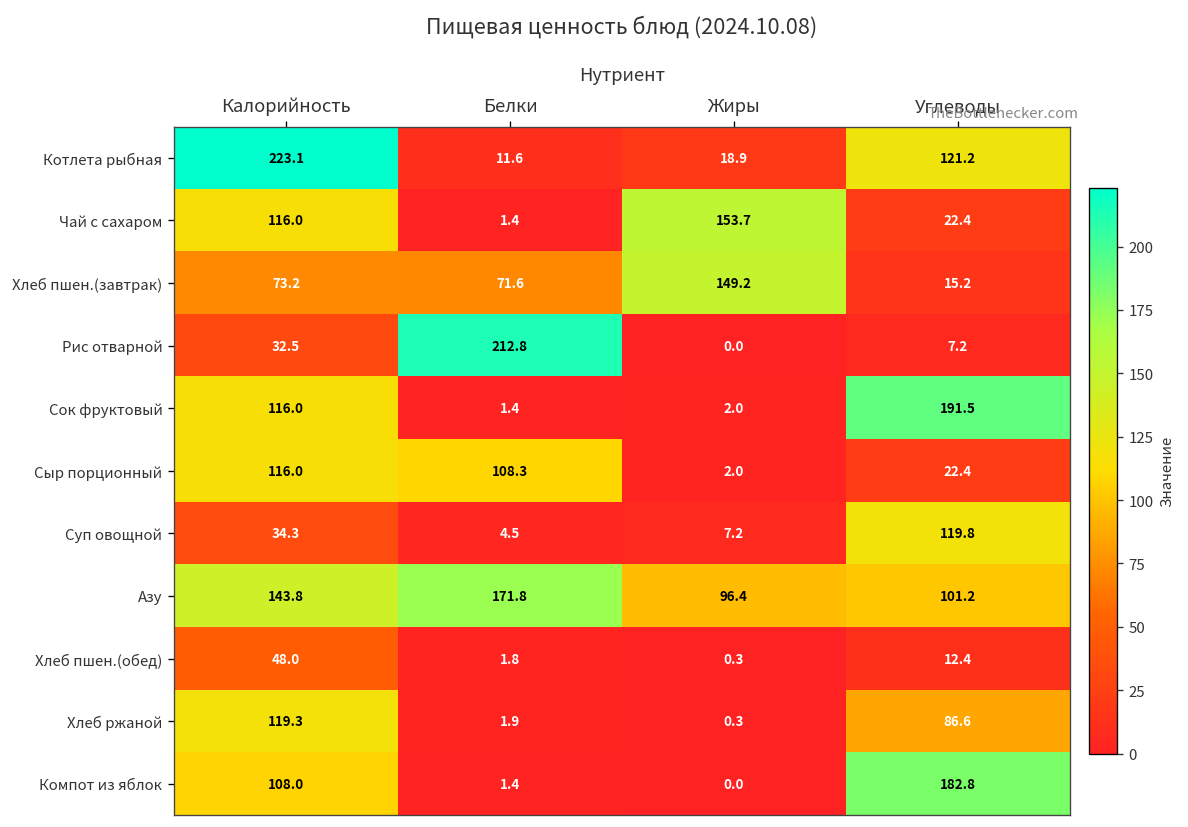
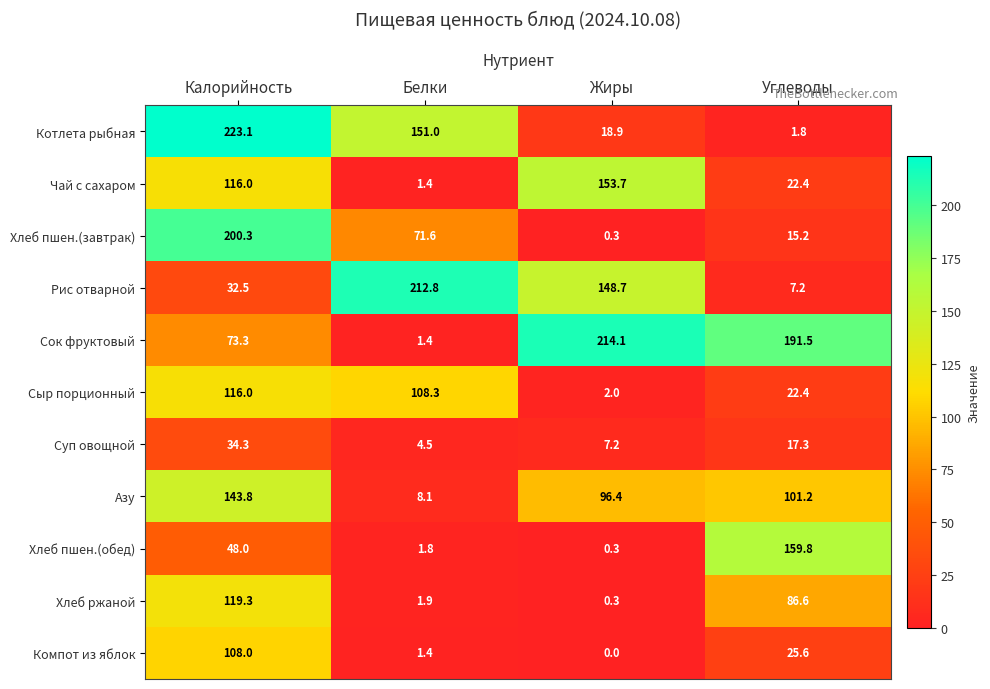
  {
    "Котлета рыбная": {
      "Калорийность": 223.1,
-     "Белки": 11.6,
+     "Белки": 151.0,
      "Жиры": 18.9,
-     "Углеводы": 121.2
+     "Углеводы": 1.8
    },
    "Чай с сахаром": {
      "Калорийность": 116.0,
      "Белки": 1.4,
      "Жиры": 153.7,
      "Углеводы": 22.4
    },
    "Хлеб пшен.(завтрак)": {
-     "Калорийность": 73.2,
+     "Калорийность": 200.3,
      "Белки": 71.6,
-     "Жиры": 149.2,
+     "Жиры": 0.3,
      "Углеводы": 15.2
    },
    "Рис отварной": {
      "Калорийность": 32.5,
      "Белки": 212.8,
-     "Жиры": 0.0,
+     "Жиры": 148.7,
      "Углеводы": 7.2
    },
    "Сок фруктовый": {
-     "Калорийность": 116.0,
+     "Калорийность": 73.3,
      "Белки": 1.4,
-     "Жиры": 2.0,
+     "Жиры": 214.1,
      "Углеводы": 191.5
    },
    "Сыр порционный": {
      "Калорийность": 116.0,
      "Белки": 108.3,
      "Жиры": 2.0,
      "Углеводы": 22.4
    },
    "Суп овощной": {
      "Калорийность": 34.3,
      "Белки": 4.5,
      "Жиры": 7.2,
-     "Углеводы": 119.8
+     "Углеводы": 17.3
    },
    "Азу": {
      "Калорийность": 143.8,
-     "Белки": 171.8,
+     "Белки": 8.1,
      "Жиры": 96.4,
      "Углеводы": 101.2
    },
    "Хлеб пшен.(обед)": {
      "Калорийность": 48.0,
      "Белки": 1.8,
      "Жиры": 0.3,
-     "Углеводы": 12.4
+     "Углеводы": 159.8
    },
    "Хлеб ржаной": {
      "Калорийность": 119.3,
      "Белки": 1.9,
      "Жиры": 0.3,
      "Углеводы": 86.6
    },
    "Компот из яблок": {
      "Калорийность": 108.0,
      "Белки": 1.4,
      "Жиры": 0.0,
-     "Углеводы": 182.8
+     "Углеводы": 25.6
    }
  }
